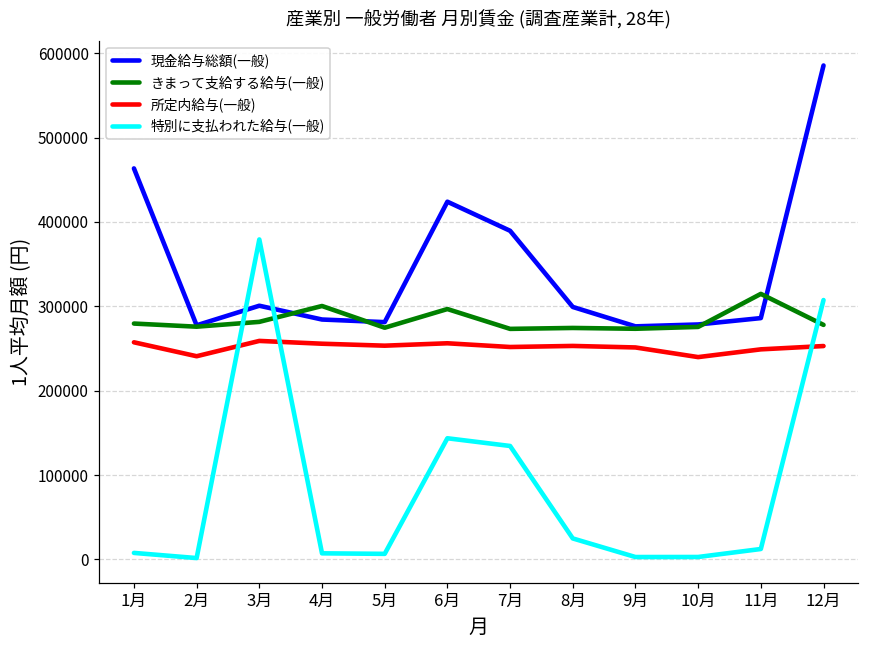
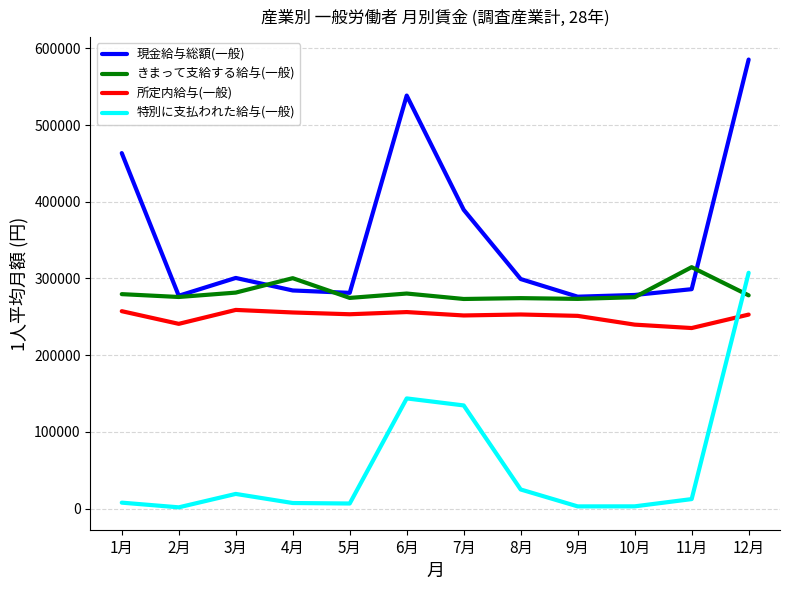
  {
    "現金給与総額(一般)": {
      "1月": 460000,
      "3月": 300000,
      "4月": 280000,
      "5月": 280000,
-     "6月": 420000,
+     "6月": 540000,
      "7月": 390000,
      "8月": 300000,
      "11月": 290000,
      "12月": 590000
    },
    "きまって支給する給与(一般)": {
      "1月": 280000,
      "3月": 280000,
      "4月": 300000,
      "5月": 270000,
-     "6月": 300000,
+     "6月": 280000,
      "7月": 270000,
      "8月": 270000,
      "11月": 310000,
      "12月": 280000
    },
    "所定内給与(一般)": {
      "1月": 260000,
      "2月": 240000,
      "3月": 260000,
      "4月": 260000,
      "5月": 250000,
      "6月": 260000,
      "7月": 250000,
      "8月": 250000,
      "9月": 250000,
      "10月": 240000,
-     "11月": 250000,
+     "11月": 240000,
      "12月": 250000
    },
    "特別に支払われた給与(一般)": {
      "1月": 10000,
      "2月": 0,
-     "3月": 380000,
+     "3月": 20000,
      "4月": 10000,
      "5月": 10000,
      "6月": 140000,
      "7月": 130000,
      "8月": 20000,
      "9月": 0,
      "10月": 0,
      "11月": 10000,
      "12月": 310000
    }
  }
